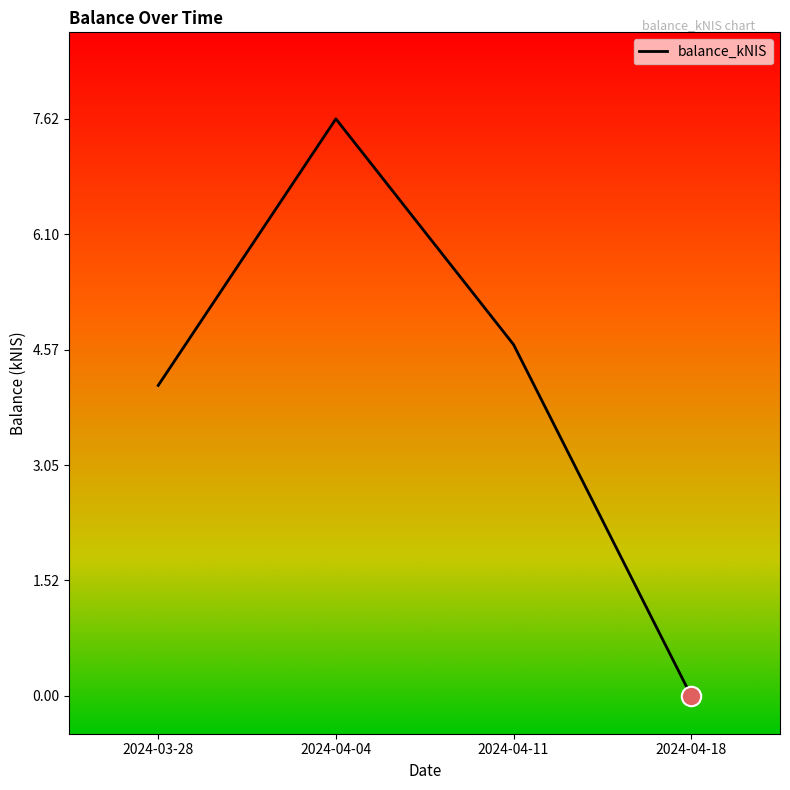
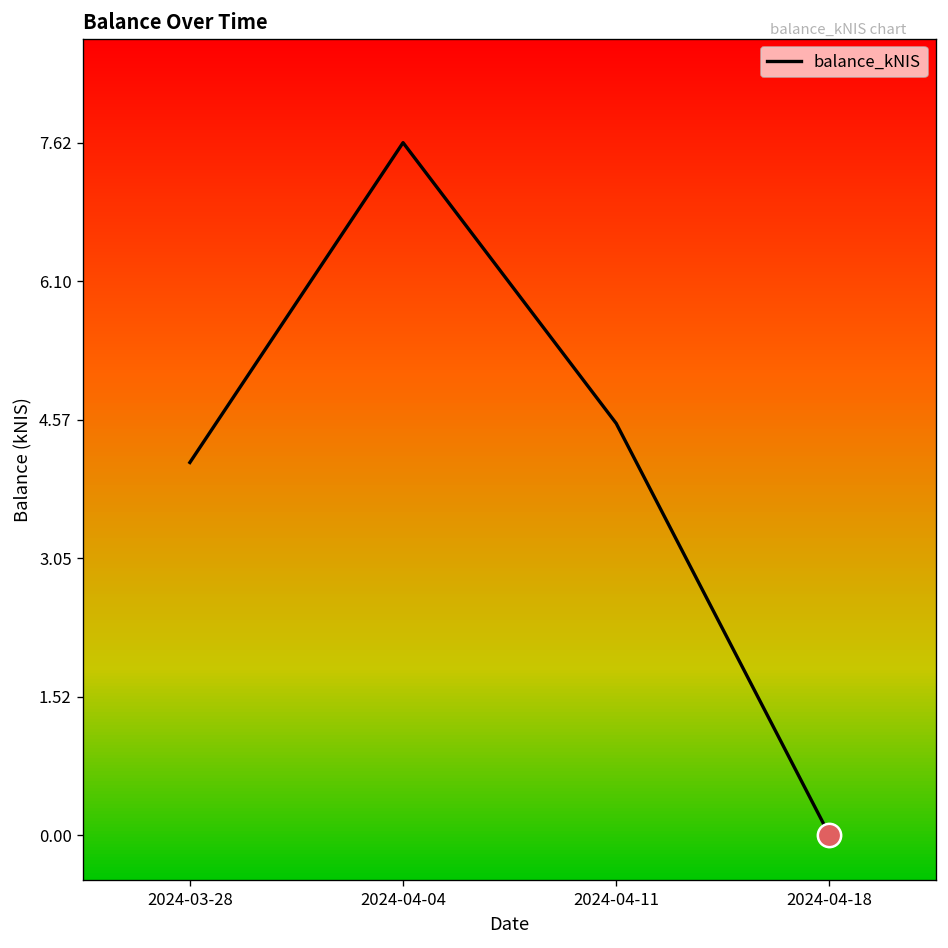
  {
    "balance_kNIS": {
      "2024-03-28": 4.1,
      "2024-04-04": 7.6,
-     "2024-04-11": 4.6
+     "2024-04-11": 4.5
    }
  }
